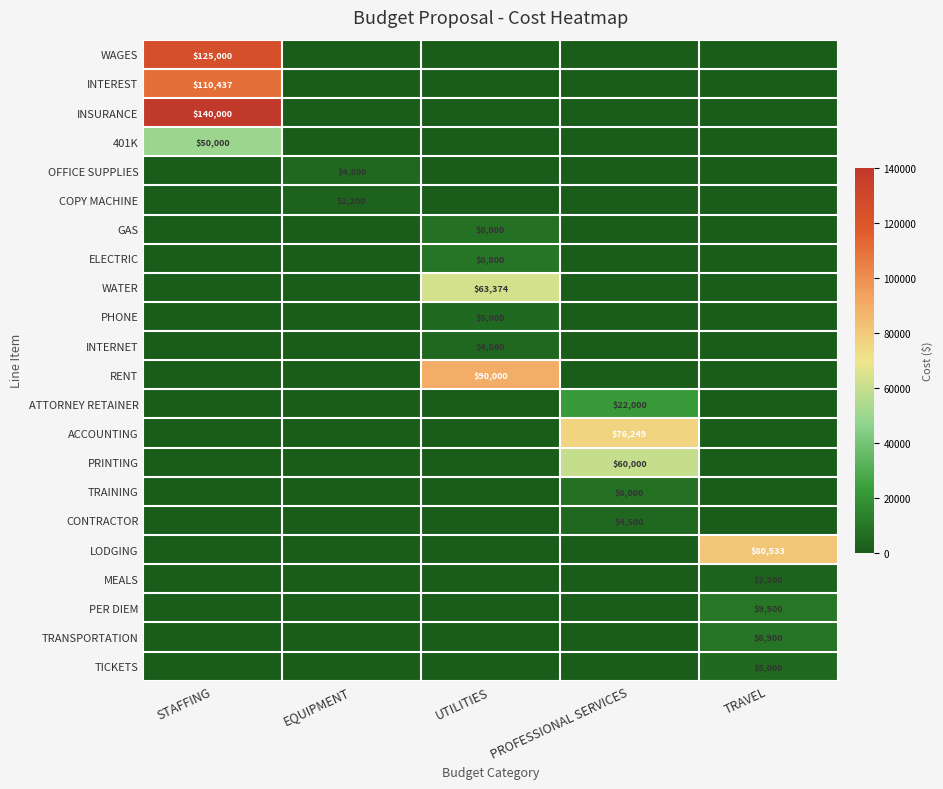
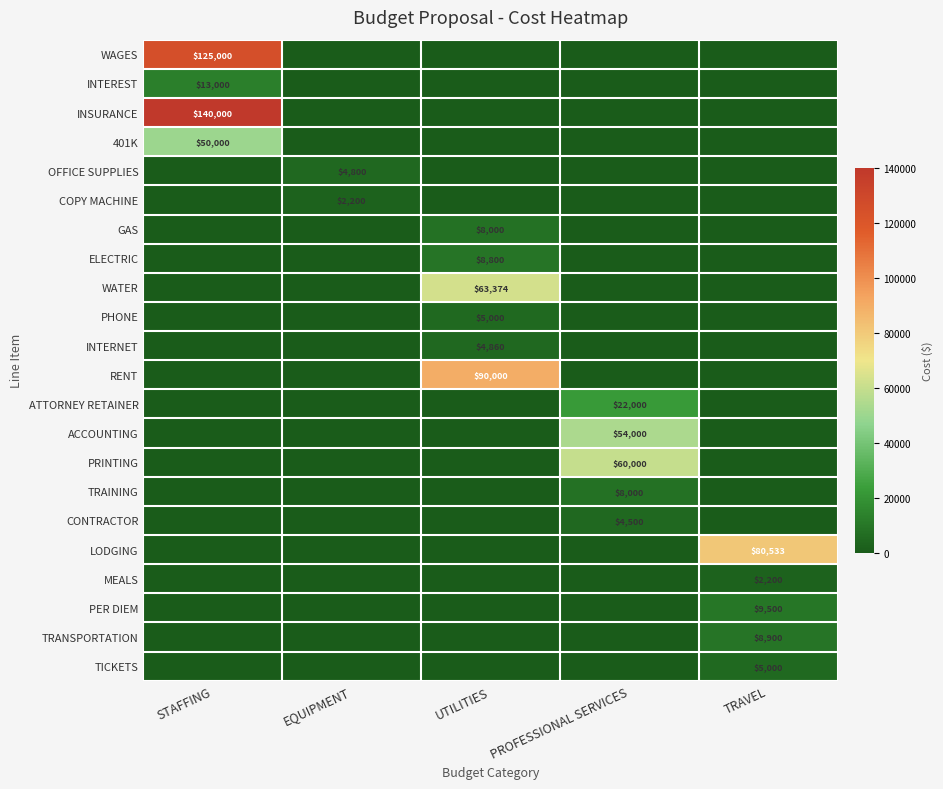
  {
    "WAGES": {
      "STAFFING": "$125,000"
    },
    "INTEREST": {
-     "STAFFING": "$110,437"
+     "STAFFING": "$13,000"
    },
    "INSURANCE": {
      "STAFFING": "$140,000"
    },
    "401K": {
      "STAFFING": "$50,000"
    },
    "OFFICE SUPPLIES": {
      "EQUIPMENT": "$4,800"
    },
    "GAS": {
      "UTILITIES": "$8,000"
    },
    "ELECTRIC": {
      "UTILITIES": "$8,800"
    },
    "WATER": {
      "UTILITIES": "$63,374"
    },
    "PHONE": {
      "UTILITIES": "$5,000"
    },
    "INTERNET": {
      "UTILITIES": "$4,860"
    },
    "RENT": {
      "UTILITIES": "$90,000"
    },
    "ATTORNEY RETAINER": {
      "PROFESSIONAL SERVICES": "$22,000"
    },
    "ACCOUNTING": {
-     "PROFESSIONAL SERVICES": "$76,249"
+     "PROFESSIONAL SERVICES": "$54,000"
    },
    "PRINTING": {
      "PROFESSIONAL SERVICES": "$60,000"
    },
    "TRAINING": {
      "PROFESSIONAL SERVICES": "$8,000"
    },
    "CONTRACTOR": {
      "PROFESSIONAL SERVICES": "$4,500"
    },
    "LODGING": {
      "TRAVEL": "$80,533"
    },
    "PER DIEM": {
      "TRAVEL": "$9,500"
    },
    "TRANSPORTATION": {
      "TRAVEL": "$8,900"
    },
    "TICKETS": {
      "TRAVEL": "$5,000"
    }
  }
